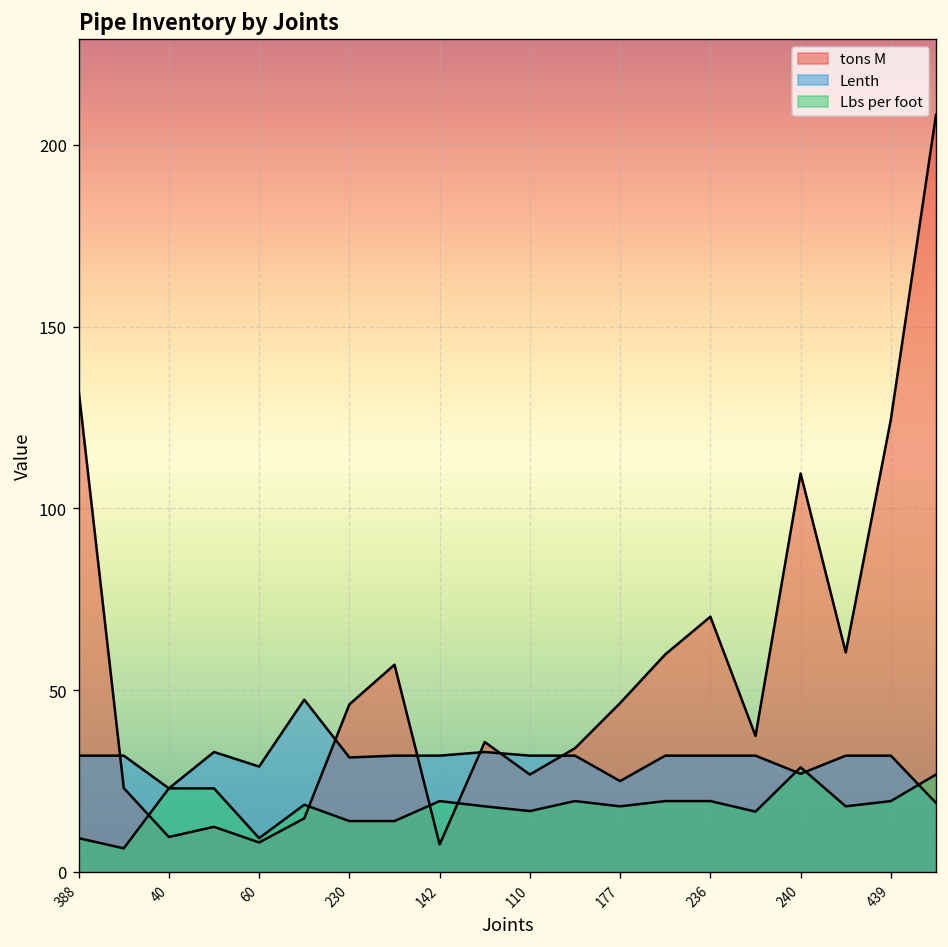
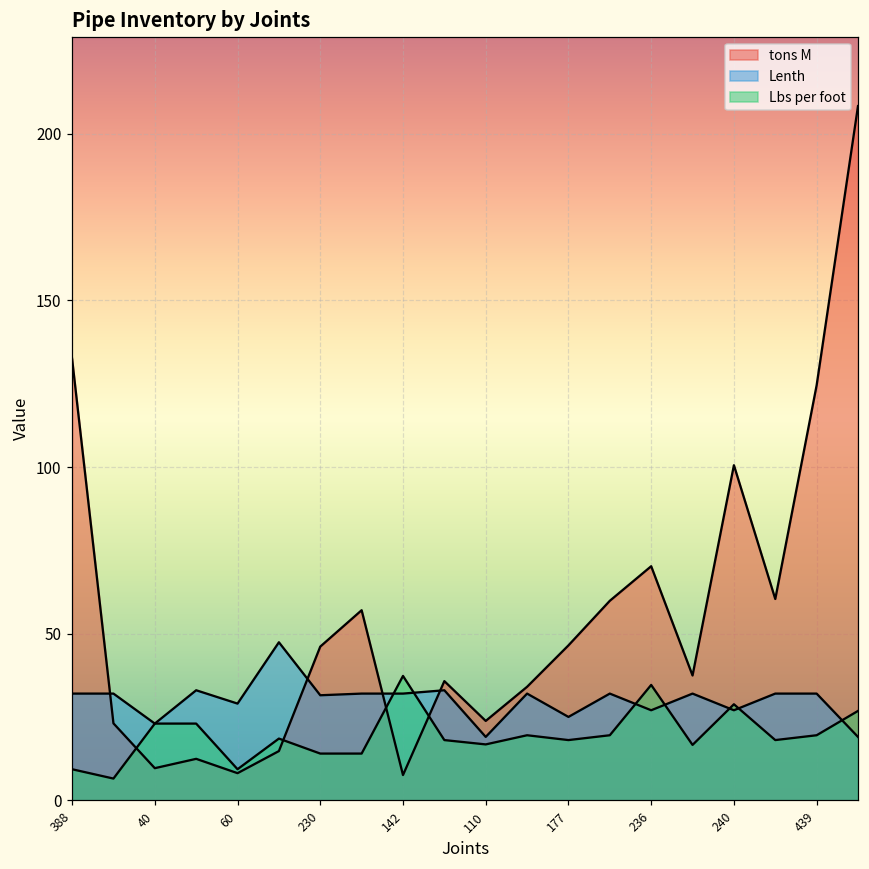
  {
    "tons M": {
      "388": 132,
      "40": 10,
      "60": 8,
      "142": 8,
-     "110": 27,
+     "110": 24,
      "177": 46,
      "236": 70,
-     "240": 110,
+     "240": 101,
      "439": 125
    },
    "Lenth": {
      "388": 32,
      "60": 29,
      "142": 32,
-     "110": 32,
+     "110": 19,
      "177": 25,
-     "236": 32,
+     "236": 27,
      "240": 27,
      "439": 32
    },
    "Lbs per foot": {
      "388": 9,
      "60": 9,
-     "142": 20,
+     "142": 37,
      "110": 17,
      "177": 18,
-     "236": 20,
+     "236": 35,
      "240": 29,
      "439": 20
    }
  }
